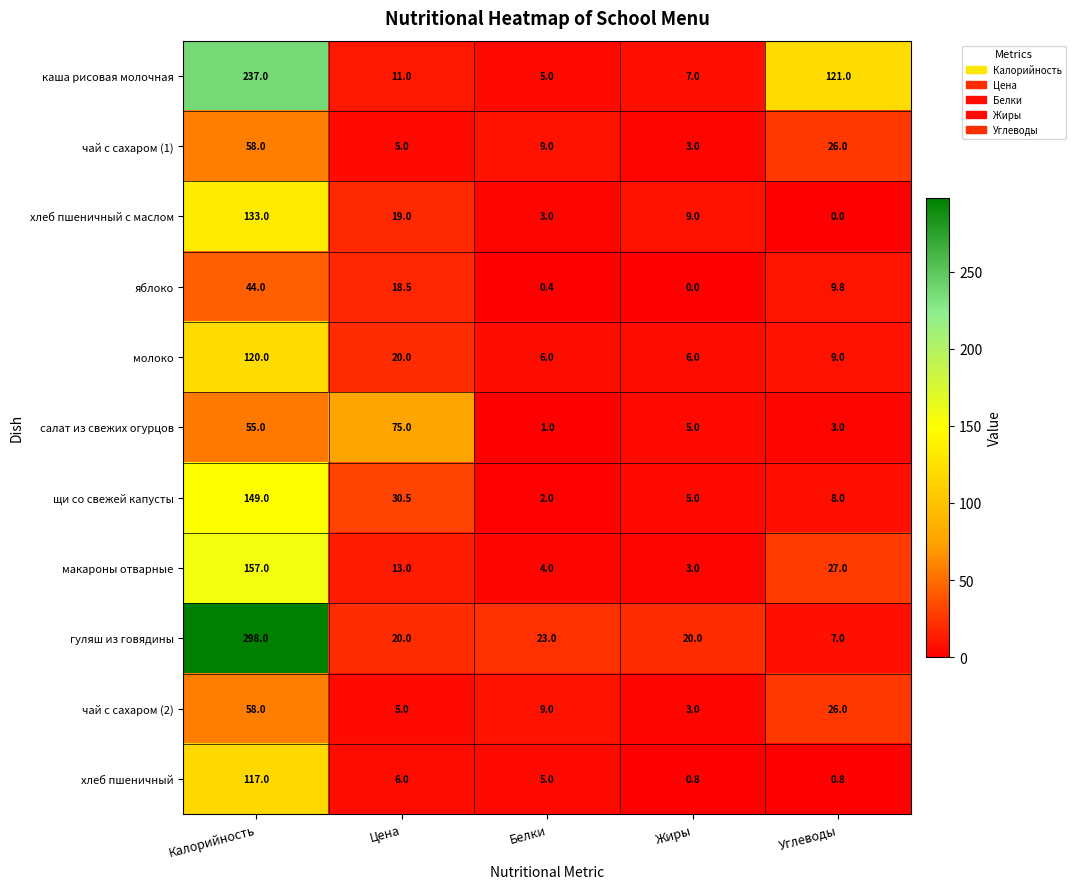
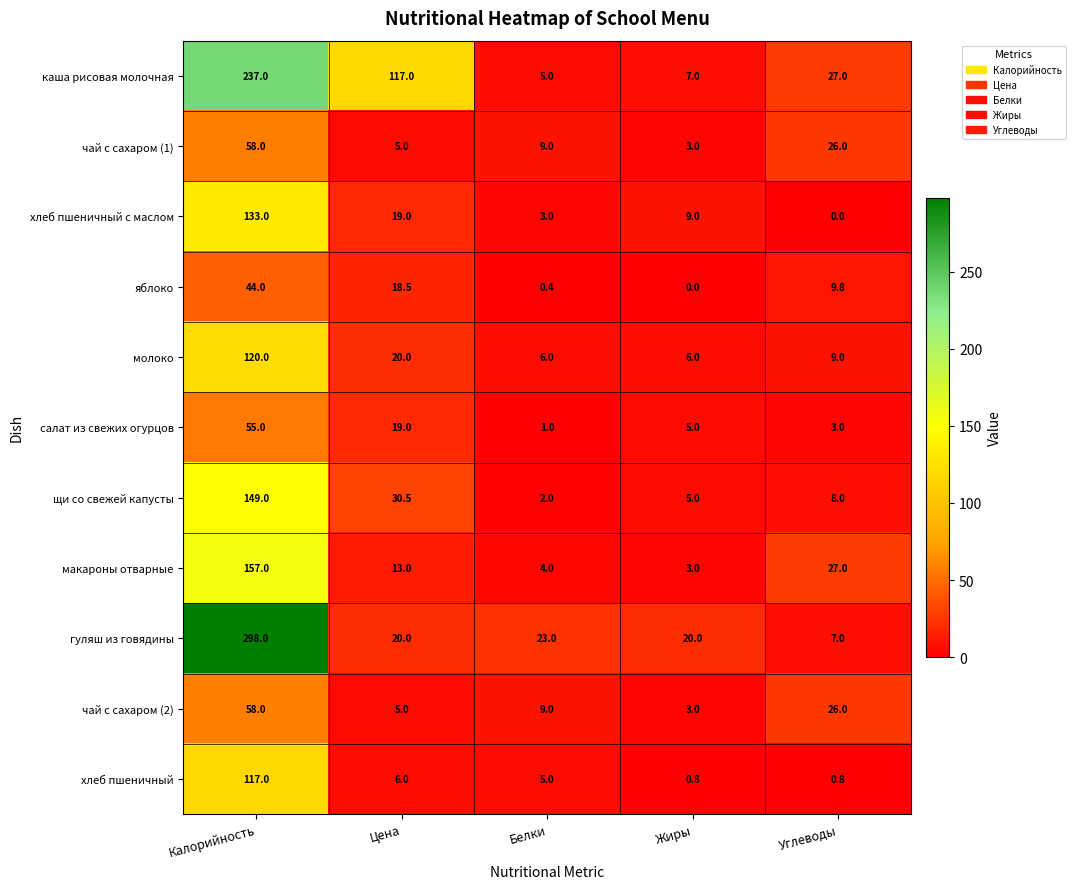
  {
    "каша рисовая молочная": {
      "Калорийность": 237.0,
-     "Цена": 11.0,
+     "Цена": 117.0,
      "Белки": 5.0,
      "Жиры": 7.0,
-     "Углеводы": 121.0
+     "Углеводы": 27.0
    },
    "чай с сахаром (1)": {
      "Калорийность": 58.0,
      "Цена": 5.0,
      "Белки": 9.0,
      "Жиры": 3.0,
      "Углеводы": 26.0
    },
    "хлеб пшеничный с маслом": {
      "Калорийность": 133.0,
      "Цена": 19.0,
      "Белки": 3.0,
      "Жиры": 9.0,
      "Углеводы": 0.0
    },
    "яблоко": {
      "Калорийность": 44.0,
      "Цена": 18.5,
      "Белки": 0.4,
      "Жиры": 0.0,
      "Углеводы": 9.8
    },
    "молоко": {
      "Калорийность": 120.0,
      "Цена": 20.0,
      "Белки": 6.0,
      "Жиры": 6.0,
      "Углеводы": 9.0
    },
    "салат из свежих огурцов": {
      "Калорийность": 55.0,
-     "Цена": 75.0,
+     "Цена": 19.0,
      "Белки": 1.0,
      "Жиры": 5.0,
      "Углеводы": 3.0
    },
    "щи со свежей капусты": {
      "Калорийность": 149.0,
      "Цена": 30.5,
      "Белки": 2.0,
      "Жиры": 5.0,
      "Углеводы": 8.0
    },
    "макароны отварные": {
      "Калорийность": 157.0,
      "Цена": 13.0,
      "Белки": 4.0,
      "Жиры": 3.0,
      "Углеводы": 27.0
    },
    "гуляш из говядины": {
      "Калорийность": 298.0,
      "Цена": 20.0,
      "Белки": 23.0,
      "Жиры": 20.0,
      "Углеводы": 7.0
    },
    "чай с сахаром (2)": {
      "Калорийность": 58.0,
      "Цена": 5.0,
      "Белки": 9.0,
      "Жиры": 3.0,
      "Углеводы": 26.0
    },
    "хлеб пшеничный": {
      "Калорийность": 117.0,
      "Цена": 6.0,
      "Белки": 5.0,
      "Жиры": 0.8,
      "Углеводы": 0.8
    }
  }
